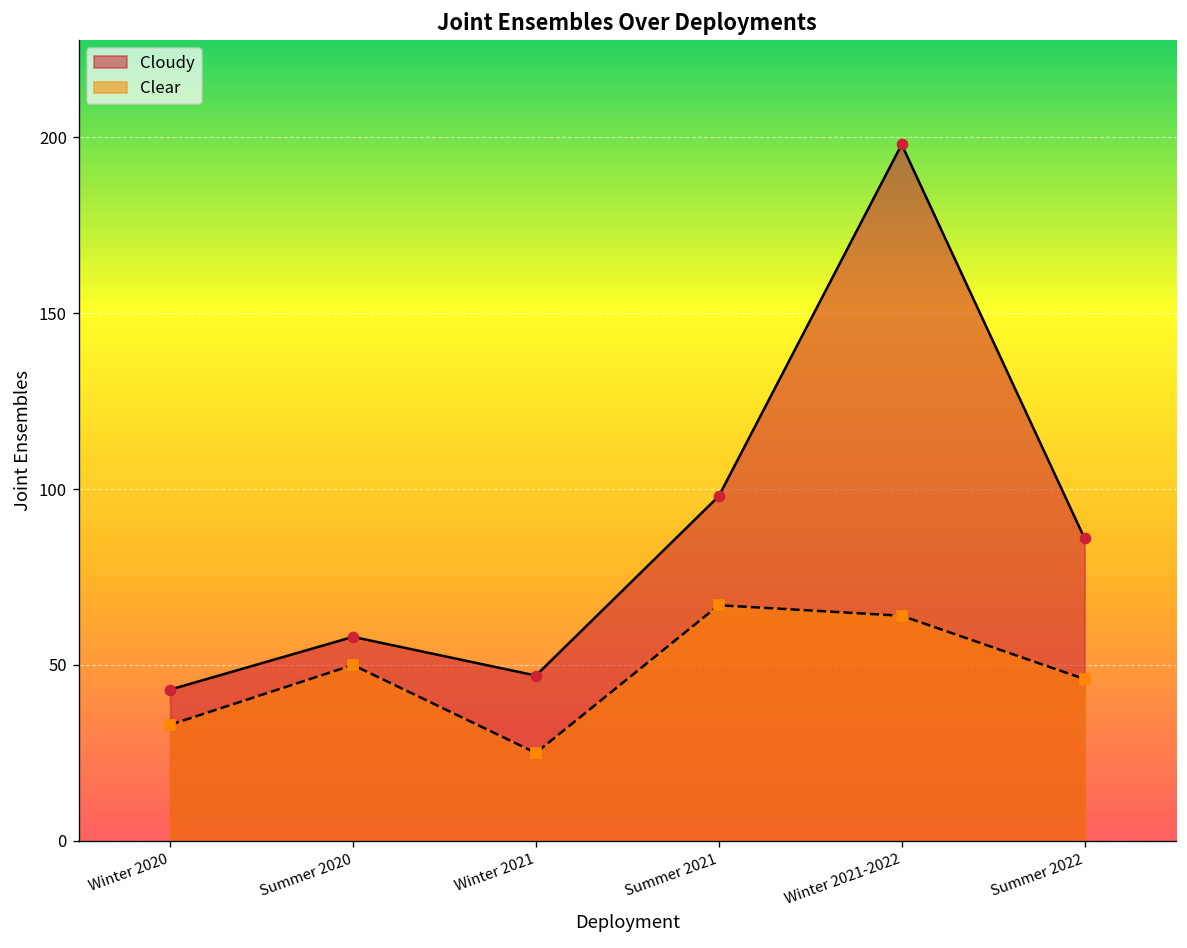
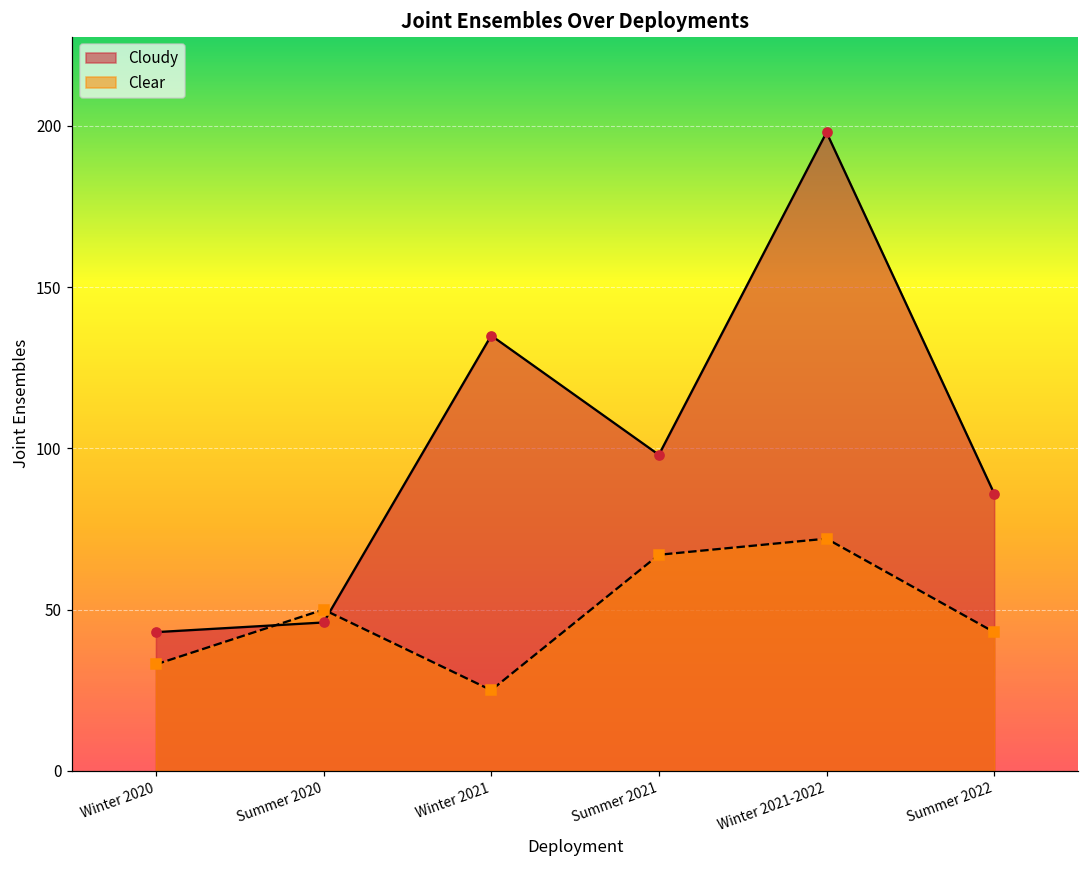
  {
    "Cloudy": {
      "Winter 2020": 43,
-     "Summer 2020": 58,
-     "Winter 2021": 47,
+     "Summer 2020": 46,
+     "Winter 2021": 135,
      "Summer 2021": 98,
      "Winter 2021-2022": 198,
      "Summer 2022": 86
    },
    "Clear": {
      "Winter 2020": 33,
      "Summer 2020": 50,
      "Winter 2021": 25,
      "Summer 2021": 67,
-     "Winter 2021-2022": 64,
-     "Summer 2022": 46
+     "Winter 2021-2022": 72,
+     "Summer 2022": 43
    }
  }
